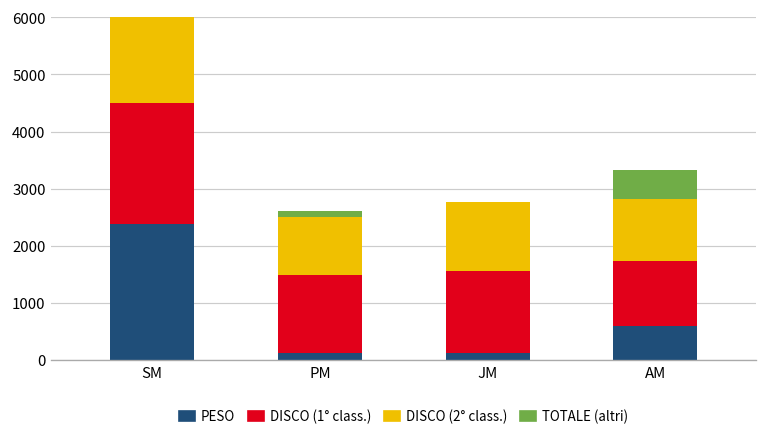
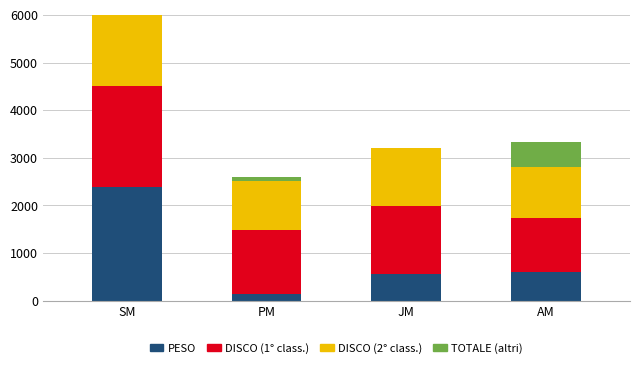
  {
    "PESO": {
      "SM": 2400,
      "PM": 100,
-     "JM": 100,
+     "JM": 600,
      "AM": 600
    }
  }
